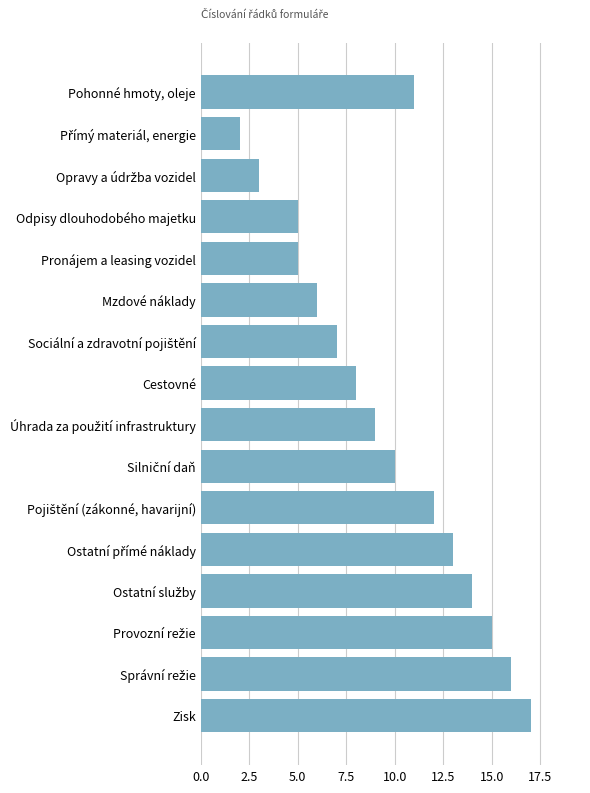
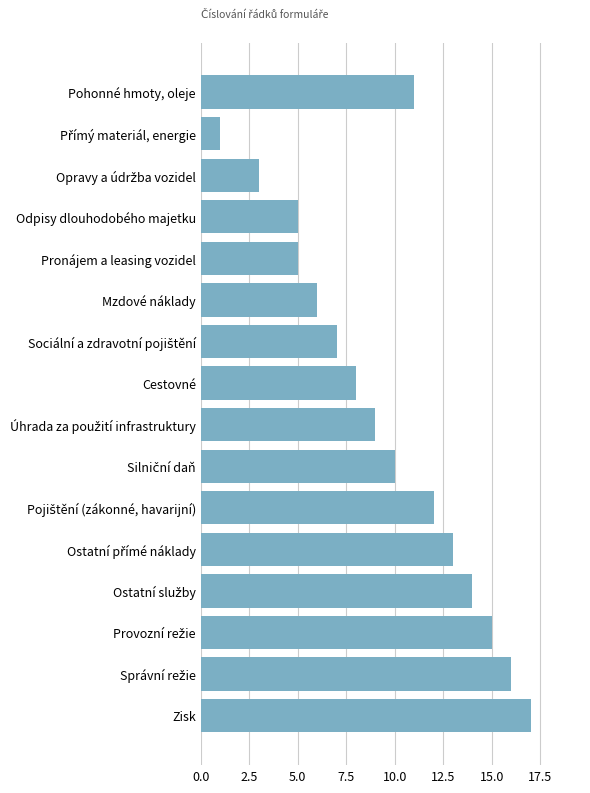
  {
    "Pohonné hmoty, oleje": 11,
-   "Přímý materiál, energie": 2,
+   "Přímý materiál, energie": 1,
    "Opravy a údržba vozidel": 3,
    "Odpisy dlouhodobého majetku": 5,
    "Pronájem a leasing vozidel": 5,
    "Mzdové náklady": 6,
    "Sociální a zdravotní pojištění": 7,
    "Cestovné": 8,
    "Úhrada za použití infrastruktury": 9,
    "Silniční daň": 10,
    "Pojištění (zákonné, havarijní)": 12,
    "Ostatní přímé náklady": 13,
    "Ostatní služby": 14,
    "Provozní režie": 15,
    "Správní režie": 16,
    "Zisk": 17
  }
